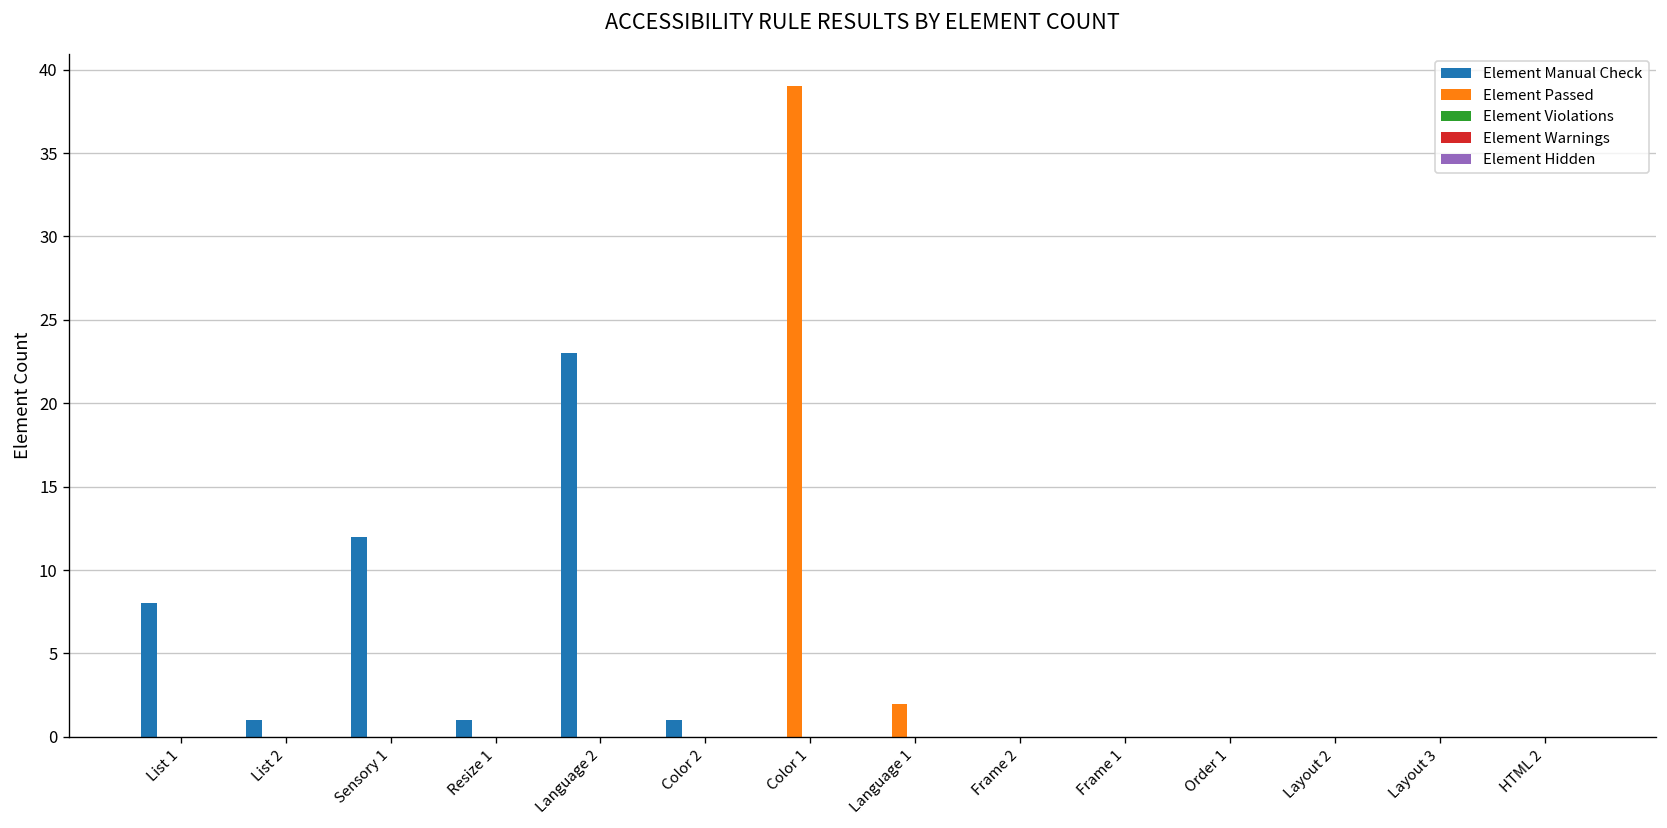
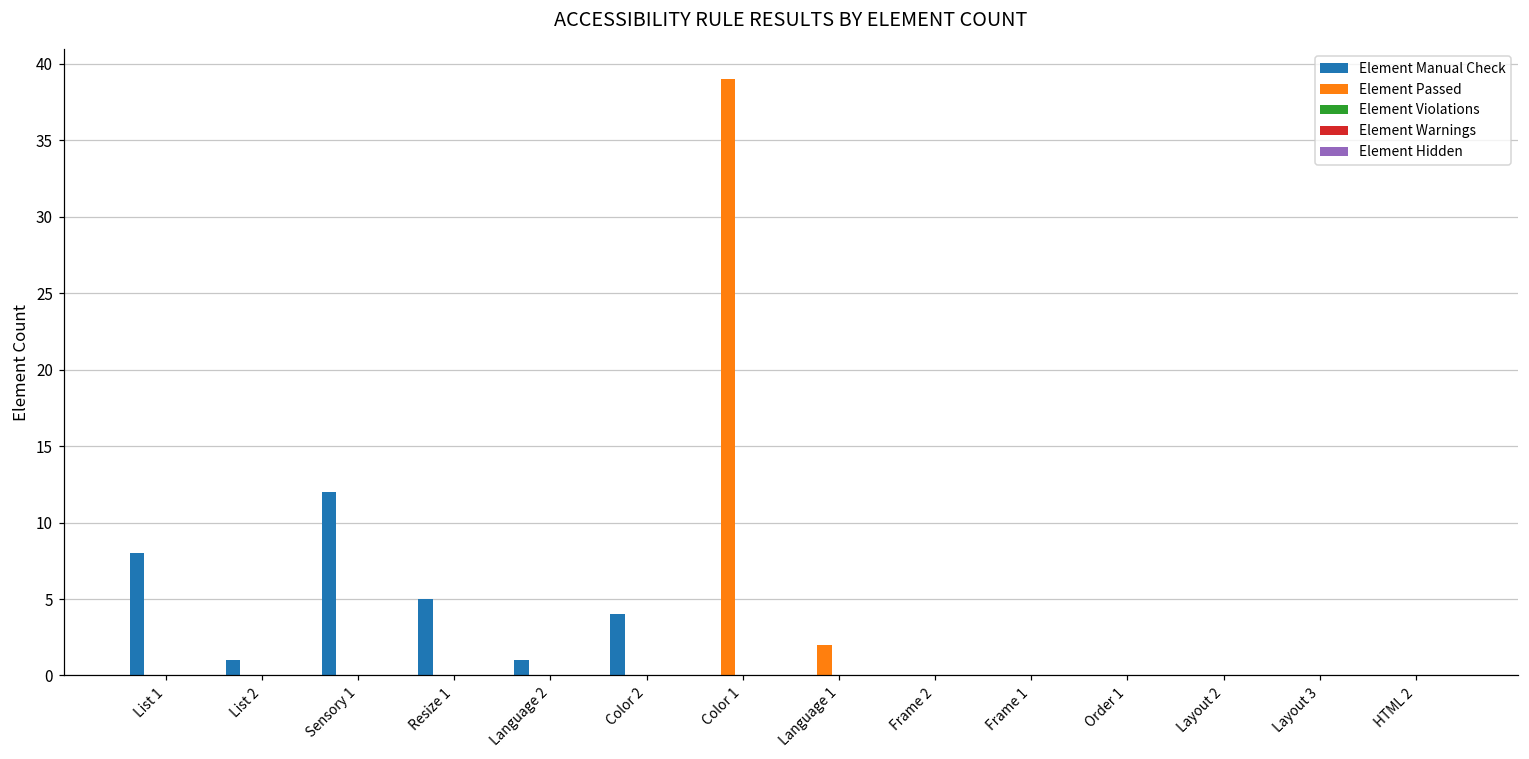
  {
    "Element Manual Check": {
      "List 1": 8,
      "List 2": 1,
      "Sensory 1": 12,
-     "Resize 1": 1,
-     "Language 2": 23,
-     "Color 2": 1,
+     "Resize 1": 5,
+     "Language 2": 1,
+     "Color 2": 4,
      "Color 1": 0,
      "Language 1": 0,
      "Frame 2": 0,
      "Frame 1": 0,
      "Order 1": 0,
      "Layout 2": 0,
      "Layout 3": 0,
      "HTML 2": 0
    },
    "Element Passed": {
      "List 1": 0,
      "List 2": 0,
      "Sensory 1": 0,
      "Resize 1": 0,
      "Language 2": 0,
      "Color 2": 0,
      "Color 1": 39,
      "Language 1": 2,
      "Frame 2": 0,
      "Frame 1": 0,
      "Order 1": 0,
      "Layout 2": 0,
      "Layout 3": 0,
      "HTML 2": 0
    },
    "Element Violations": {
      "List 1": 0,
      "List 2": 0,
      "Sensory 1": 0,
      "Resize 1": 0,
      "Language 2": 0,
      "Color 2": 0,
      "Color 1": 0,
      "Language 1": 0,
      "Frame 2": 0,
      "Frame 1": 0,
      "Order 1": 0,
      "Layout 2": 0,
      "Layout 3": 0,
      "HTML 2": 0
    },
    "Element Warnings": {
      "List 1": 0,
      "List 2": 0,
      "Sensory 1": 0,
      "Resize 1": 0,
      "Language 2": 0,
      "Color 2": 0,
      "Color 1": 0,
      "Language 1": 0,
      "Frame 2": 0,
      "Frame 1": 0,
      "Order 1": 0,
      "Layout 2": 0,
      "Layout 3": 0,
      "HTML 2": 0
    },
    "Element Hidden": {
      "List 1": 0,
      "List 2": 0,
      "Sensory 1": 0,
      "Resize 1": 0,
      "Language 2": 0,
      "Color 2": 0,
      "Color 1": 0,
      "Language 1": 0,
      "Frame 2": 0,
      "Frame 1": 0,
      "Order 1": 0,
      "Layout 2": 0,
      "Layout 3": 0,
      "HTML 2": 0
    }
  }
